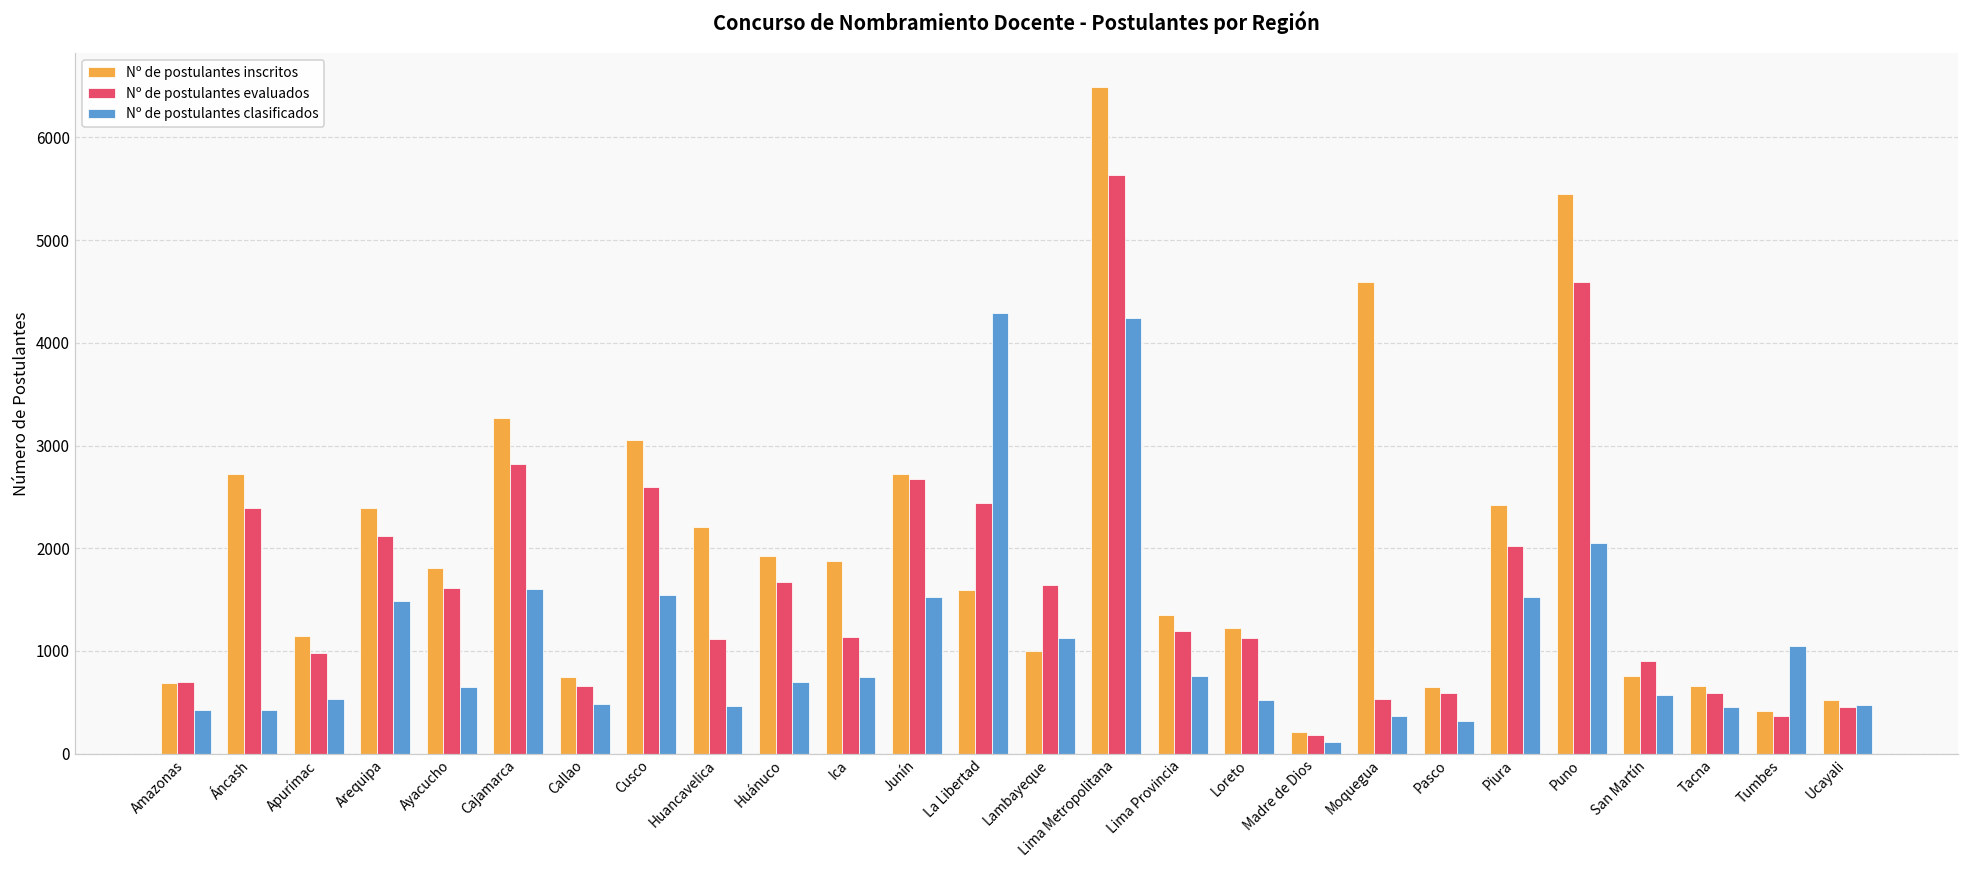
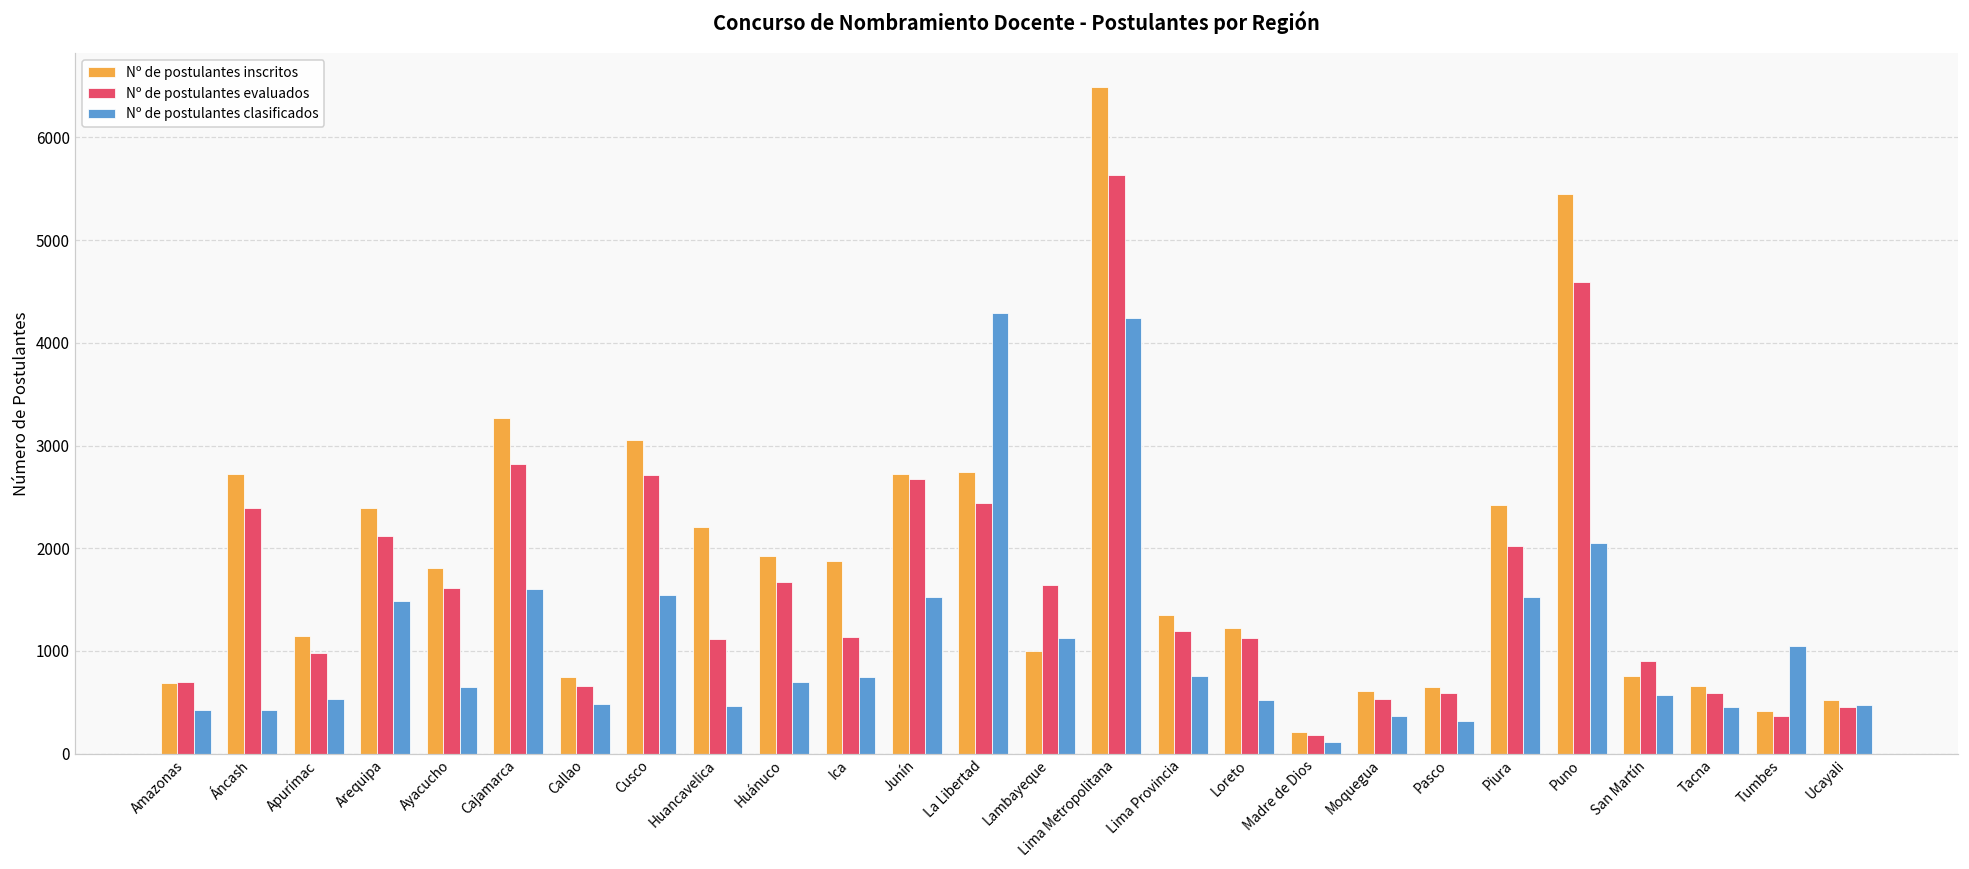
  {
    "Nº de postulantes inscritos": {
      "Amazonas": 700,
      "Áncash": 2700,
      "Apurímac": 1100,
      "Arequipa": 2400,
      "Ayacucho": 1800,
      "Cajamarca": 3300,
      "Callao": 700,
      "Cusco": 3100,
      "Huancavelica": 2200,
      "Huánuco": 1900,
      "Ica": 1900,
      "Junín": 2700,
-     "La Libertad": 1600,
+     "La Libertad": 2700,
      "Lambayeque": 1000,
      "Lima Metropolitana": 6500,
      "Lima Provincia": 1400,
      "Loreto": 1200,
      "Madre de Dios": 200,
-     "Moquegua": 4600,
+     "Moquegua": 600,
      "Pasco": 700,
      "Piura": 2400,
      "Puno": 5400,
      "San Martín": 800,
      "Tacna": 700,
      "Tumbes": 400,
      "Ucayali": 500
    },
    "Nº de postulantes evaluados": {
      "Amazonas": 700,
      "Áncash": 2400,
      "Apurímac": 1000,
      "Arequipa": 2100,
      "Ayacucho": 1600,
      "Cajamarca": 2800,
      "Callao": 700,
-     "Cusco": 2600,
+     "Cusco": 2700,
      "Huancavelica": 1100,
      "Huánuco": 1700,
      "Ica": 1100,
      "Junín": 2700,
      "La Libertad": 2400,
      "Lambayeque": 1600,
      "Lima Metropolitana": 5600,
      "Lima Provincia": 1200,
      "Loreto": 1100,
      "Madre de Dios": 200,
      "Moquegua": 500,
      "Pasco": 600,
      "Piura": 2000,
      "Puno": 4600,
      "San Martín": 900,
      "Tacna": 600,
      "Tumbes": 400,
      "Ucayali": 500
    },
    "Nº de postulantes clasificados": {
      "Amazonas": 400,
      "Áncash": 400,
      "Apurímac": 500,
      "Arequipa": 1500,
      "Ayacucho": 600,
      "Cajamarca": 1600,
      "Callao": 500,
      "Cusco": 1500,
      "Huancavelica": 500,
      "Huánuco": 700,
      "Ica": 700,
      "Junín": 1500,
      "La Libertad": 4300,
      "Lambayeque": 1100,
      "Lima Metropolitana": 4200,
      "Lima Provincia": 800,
      "Loreto": 500,
      "Madre de Dios": 100,
      "Moquegua": 400,
      "Pasco": 300,
      "Piura": 1500,
      "Puno": 2100,
      "San Martín": 600,
      "Tacna": 500,
      "Tumbes": 1000,
      "Ucayali": 500
    }
  }
